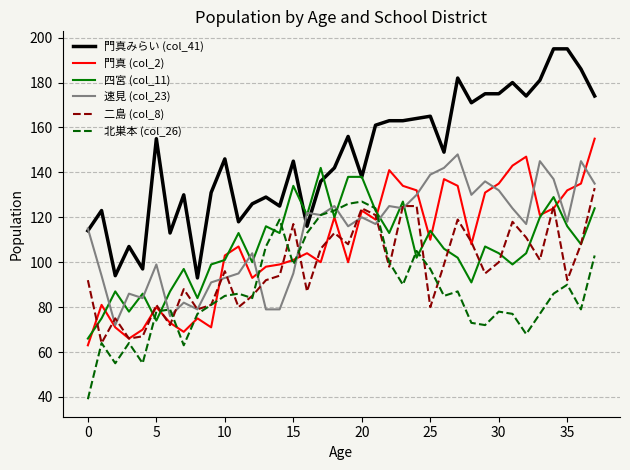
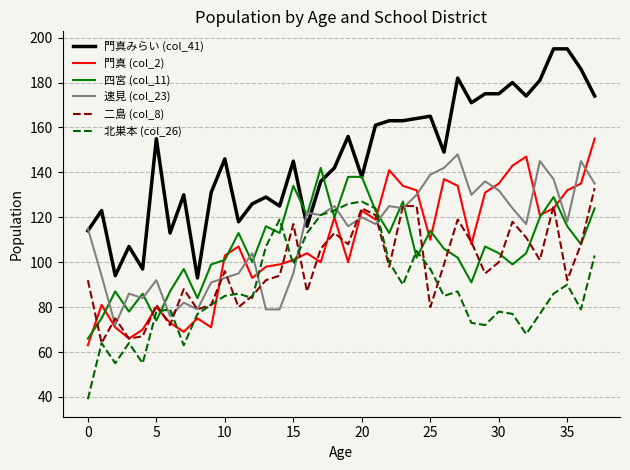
  {
    "門真みらい (col_41)": {
      "5": 155,
      "10": 146,
      "15": 145,
      "25": 165,
      "30": 175,
      "35": 195
    },
    "門真 (col_2)": {
      "0": 63,
      "10": 103,
      "15": 101,
      "25": 110,
      "30": 135,
      "35": 132
    },
    "速見 (col_23)": {
-     "5": 99,
+     "5": 92,
      "10": 93,
      "15": 95,
      "20": 120,
      "25": 139,
      "30": 132,
      "35": 118
    },
    "二島 (col_8)": {
      "0": 92,
      "10": 96,
      "15": 117,
      "25": 80,
      "30": 100,
      "35": 92
    }
  }
